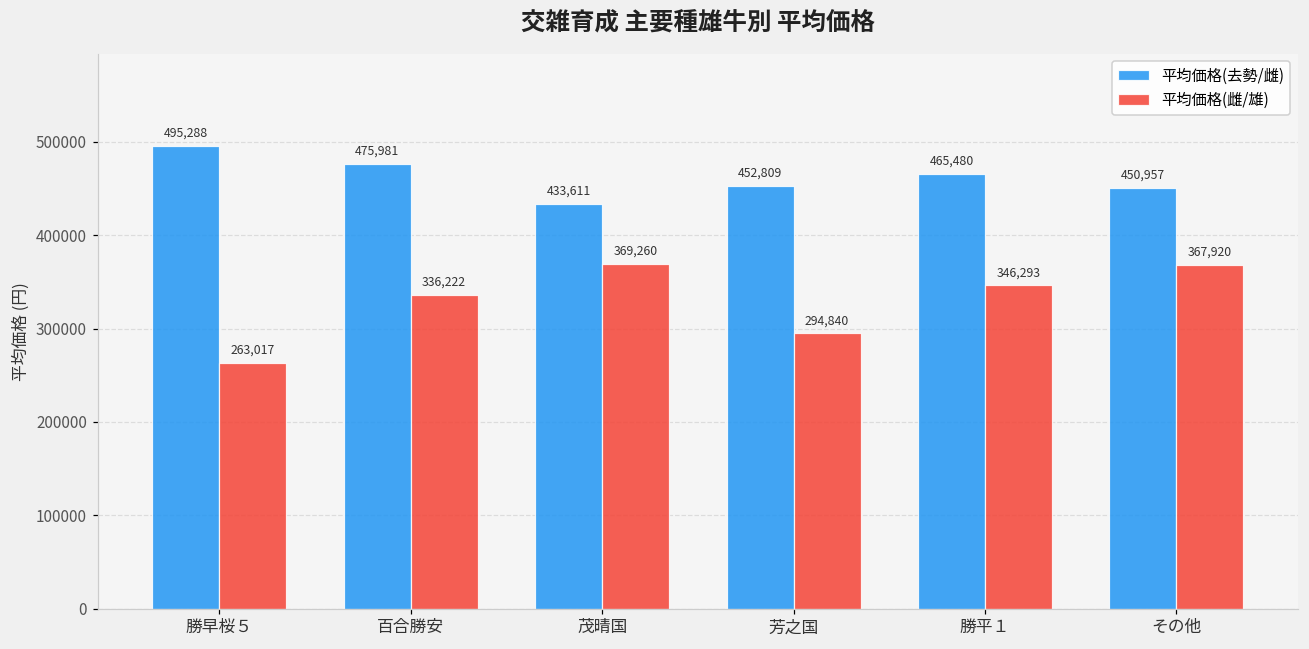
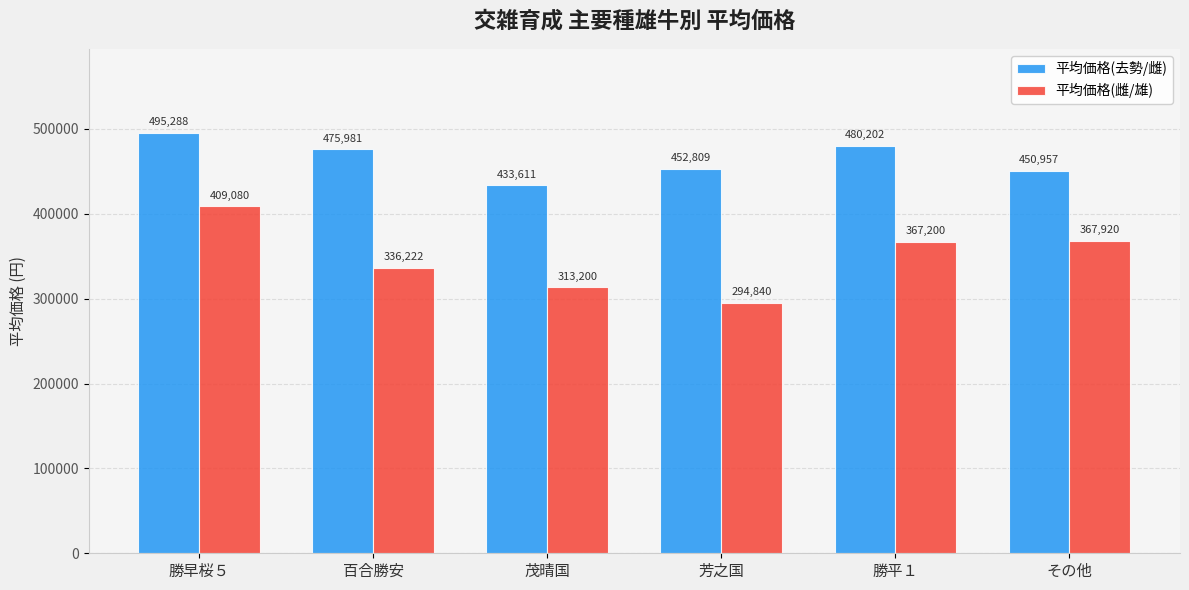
  {
    "平均価格(去勢/雌)": {
      "勝早桜５": "495,288",
      "百合勝安": "475,981",
      "茂晴国": "433,611",
      "芳之国": "452,809",
-     "勝平１": "465,480",
+     "勝平１": "480,202",
      "その他": "450,957"
    },
    "平均価格(雌/雄)": {
-     "勝早桜５": "263,017",
+     "勝早桜５": "409,080",
      "百合勝安": "336,222",
-     "茂晴国": "369,260",
+     "茂晴国": "313,200",
      "芳之国": "294,840",
-     "勝平１": "346,293",
+     "勝平１": "367,200",
      "その他": "367,920"
    }
  }
